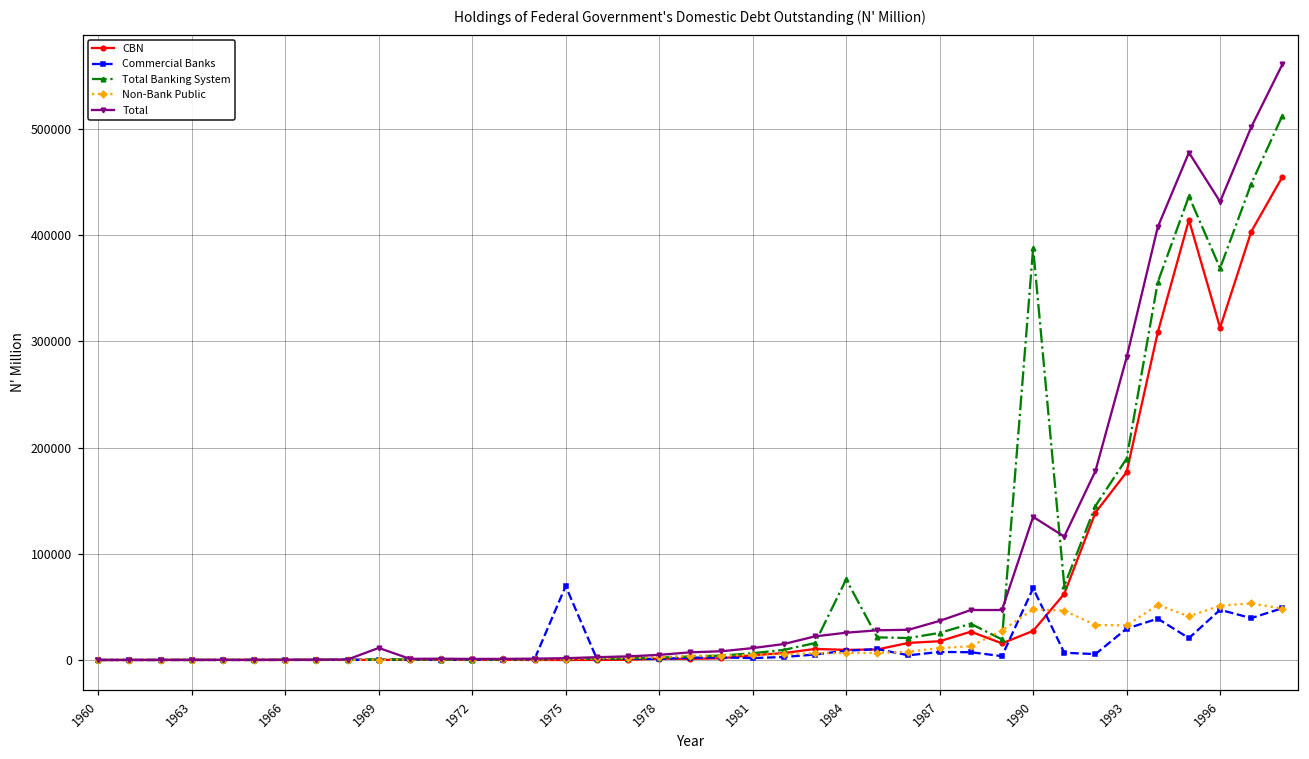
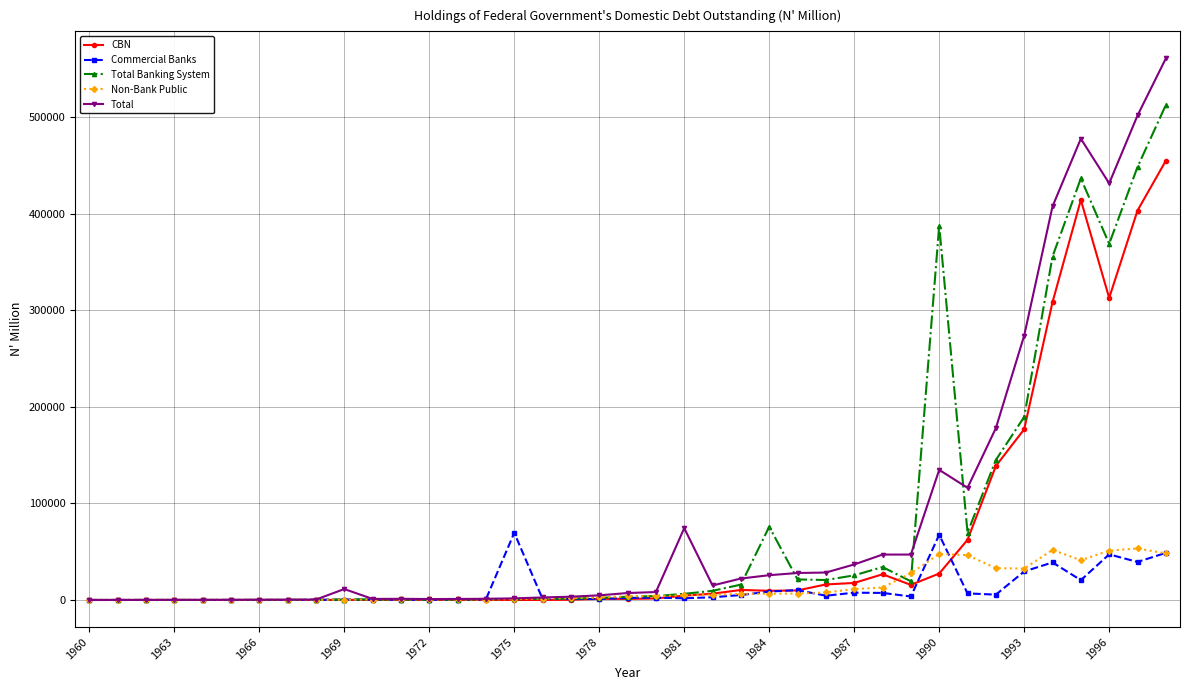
  {
    "CBN": {
      "1987": 20000,
      "1990": 30000,
      "1993": 180000,
      "1996": 310000
    },
    "Commercial Banks": {
      "1975": 70000,
      "1981": 0,
      "1987": 10000,
      "1990": 70000,
      "1993": 30000,
      "1996": 50000
    },
    "Total Banking System": {
      "1984": 80000,
      "1987": 30000,
      "1990": 390000,
      "1993": 190000,
      "1996": 370000
    },
    "Non-Bank Public": {
      "1987": 10000,
      "1990": 50000,
      "1993": 30000,
      "1996": 50000
    },
    "Total": {
      "1969": 10000,
-     "1981": 10000,
+     "1981": 70000,
      "1984": 30000,
      "1987": 40000,
      "1990": 130000,
-     "1993": 280000,
+     "1993": 270000,
      "1996": 430000
    }
  }
